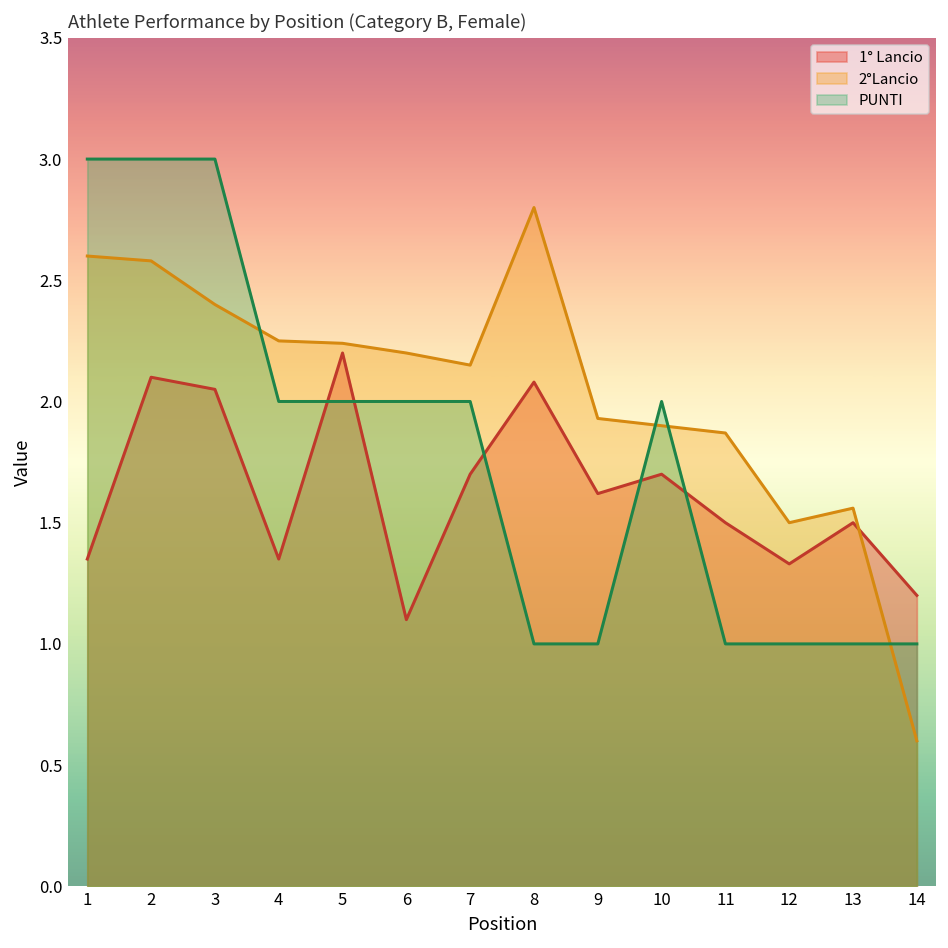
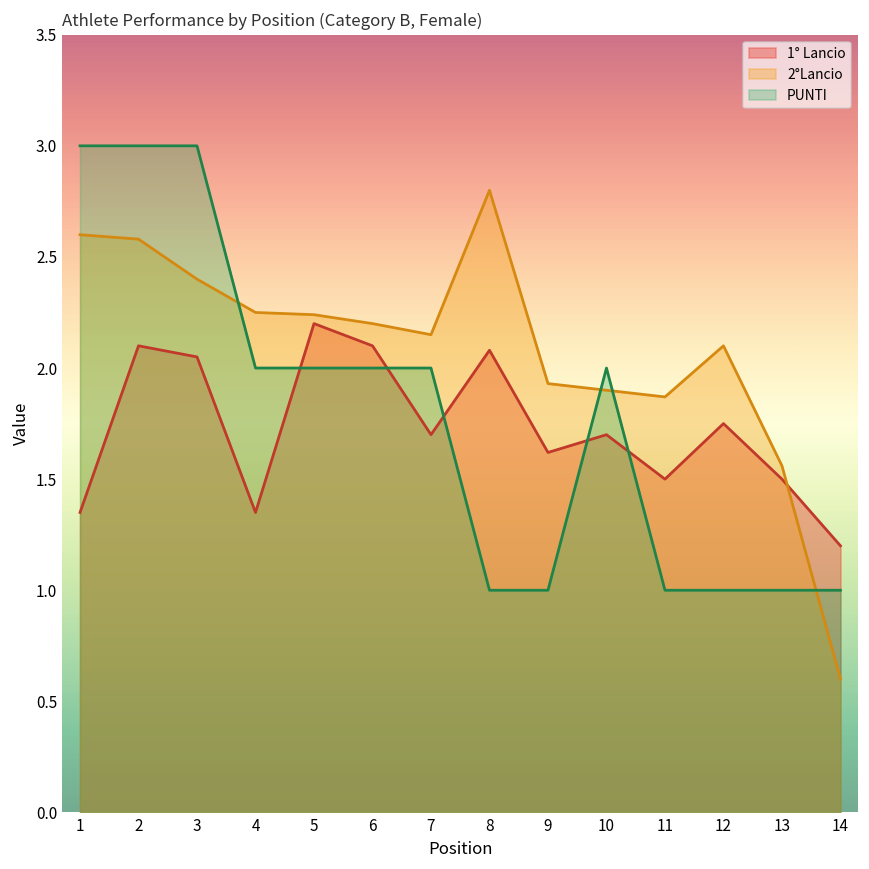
  {
    "1° Lancio": {
      "1": 1.35,
      "2": 2.10,
      "3": 2.05,
      "4": 1.35,
      "5": 2.20,
-     "6": 1.1,
+     "6": 2.1,
      "7": 1.70,
      "8": 2.08,
      "9": 1.62,
      "10": 1.70,
      "11": 1.50,
-     "12": 1.33,
+     "12": 1.75,
      "13": 1.50,
      "14": 1.20
    },
    "2°Lancio": {
      "1": 2.6,
      "2": 2.58,
      "3": 2.4,
      "4": 2.25,
      "5": 2.24,
      "6": 2.2,
      "7": 2.15,
      "8": 2.8,
      "9": 1.93,
      "10": 1.9,
      "11": 1.87,
-     "12": 1.5,
+     "12": 2.1,
      "13": 1.56,
      "14": 0.6
    },
    "PUNTI": {
      "1": 3.00,
      "2": 3.00,
      "3": 3.00,
      "4": 2.00,
      "5": 2.00,
      "6": 2.00,
      "7": 2.00,
      "8": 1.00,
      "9": 1.00,
      "10": 2.00,
      "11": 1.00,
      "12": 1.00,
      "13": 1.00,
      "14": 1.00
    }
  }
